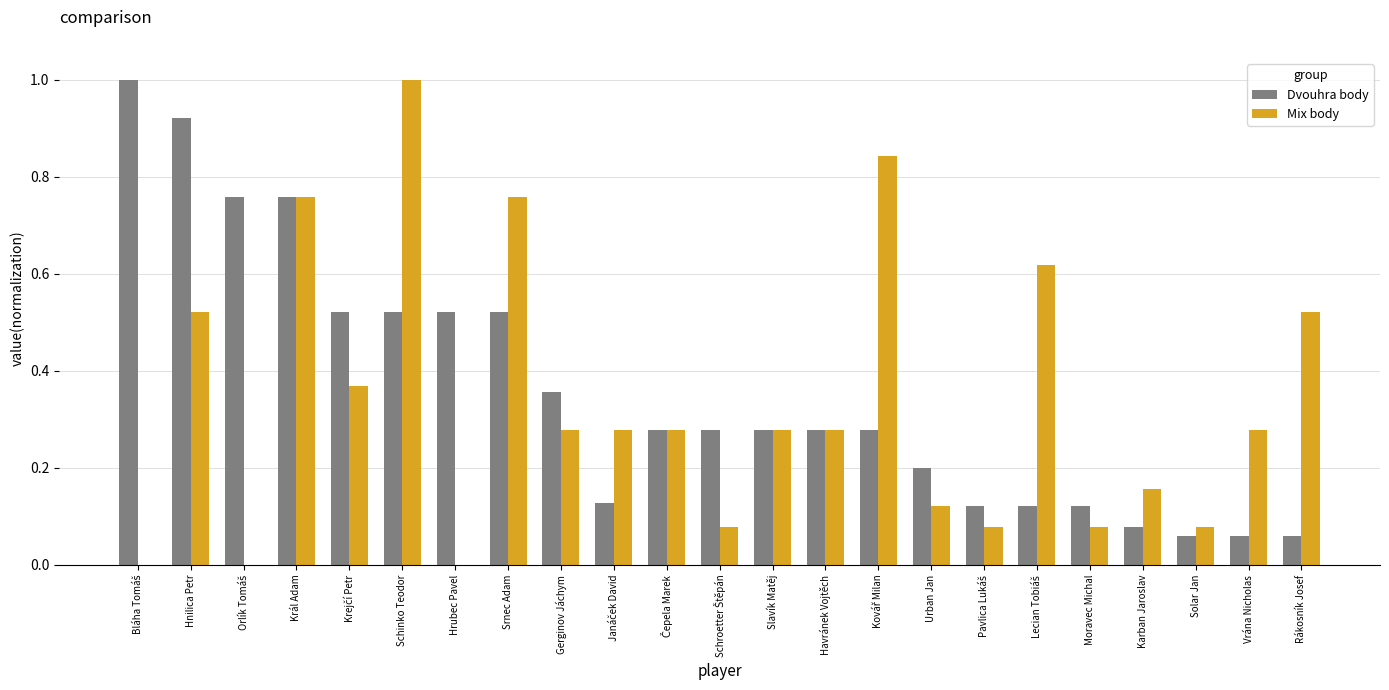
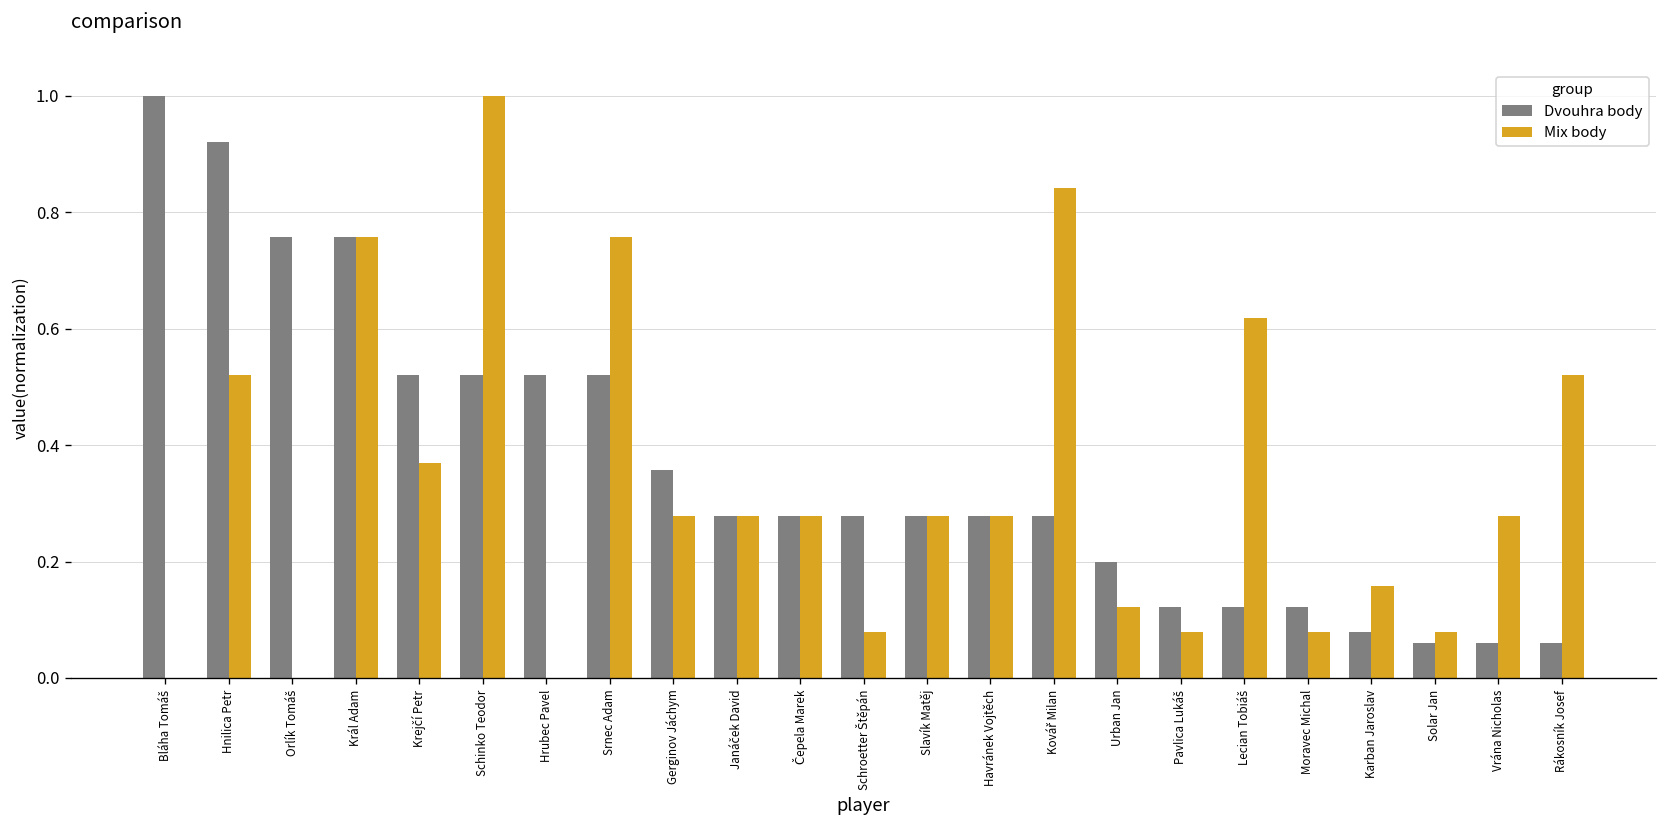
  {
    "Dvouhra body": {
      "Bláha Tomáš": 1.00,
      "Hnilica Petr": 0.92,
      "Orlík Tomáš": 0.76,
      "Král Adam": 0.76,
      "Krejčí Petr": 0.52,
      "Schinko Teodor": 0.52,
      "Hrubec Pavel": 0.52,
      "Srnec Adam": 0.52,
      "Gerginov Jáchym": 0.36,
-     "Janáček David": 0.13,
+     "Janáček David": 0.28,
      "Čepela Marek": 0.28,
      "Schroetter Štěpán": 0.28,
      "Slavík Matěj": 0.28,
      "Havránek Vojtěch": 0.28,
      "Kovář Milan": 0.28,
      "Urban Jan": 0.20,
      "Pavlica Lukáš": 0.12,
      "Lecian Tobiáš": 0.12,
      "Moravec Michal": 0.12,
      "Karban Jaroslav": 0.08,
      "Solar Jan": 0.06,
      "Vrána Nicholas": 0.06,
      "Rákosník Josef": 0.06
    },
    "Mix body": {
      "Bláha Tomáš": 0.00,
      "Hnilica Petr": 0.52,
      "Orlík Tomáš": 0.00,
      "Král Adam": 0.76,
      "Krejčí Petr": 0.37,
      "Schinko Teodor": 1.00,
      "Hrubec Pavel": 0.00,
      "Srnec Adam": 0.76,
      "Gerginov Jáchym": 0.28,
      "Janáček David": 0.28,
      "Čepela Marek": 0.28,
      "Schroetter Štěpán": 0.08,
      "Slavík Matěj": 0.28,
      "Havránek Vojtěch": 0.28,
      "Kovář Milan": 0.84,
      "Urban Jan": 0.12,
      "Pavlica Lukáš": 0.08,
      "Lecian Tobiáš": 0.62,
      "Moravec Michal": 0.08,
      "Karban Jaroslav": 0.16,
      "Solar Jan": 0.08,
      "Vrána Nicholas": 0.28,
      "Rákosník Josef": 0.52
    }
  }
